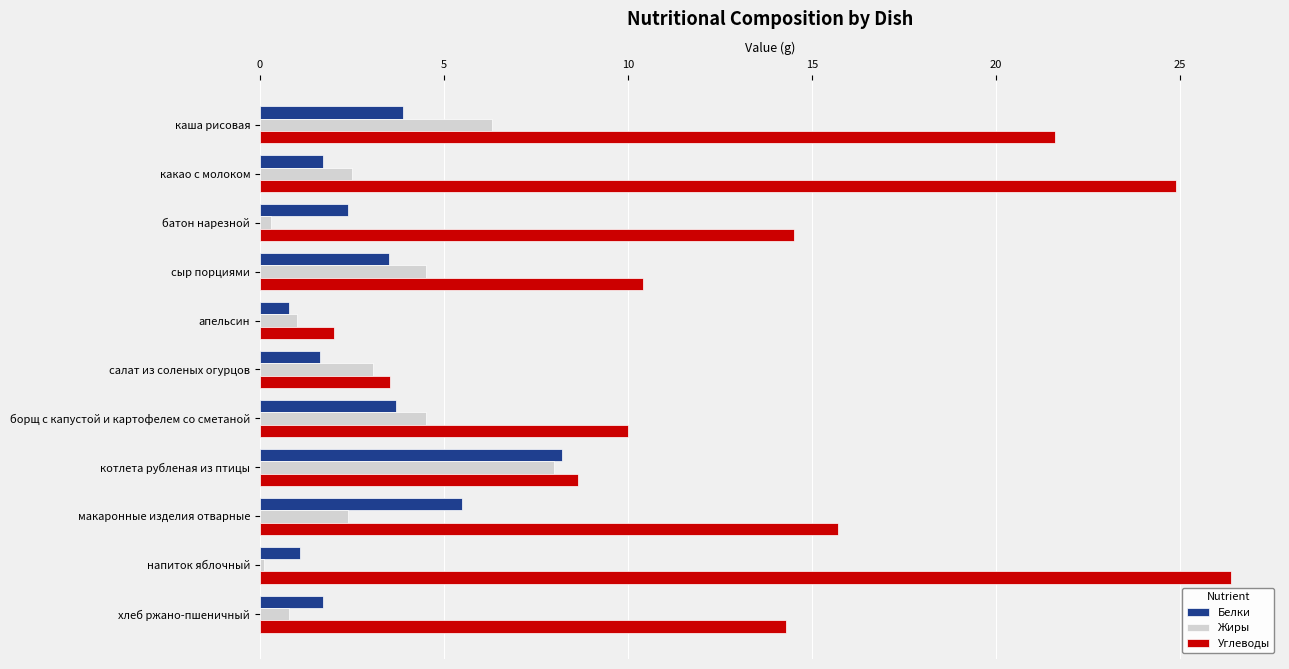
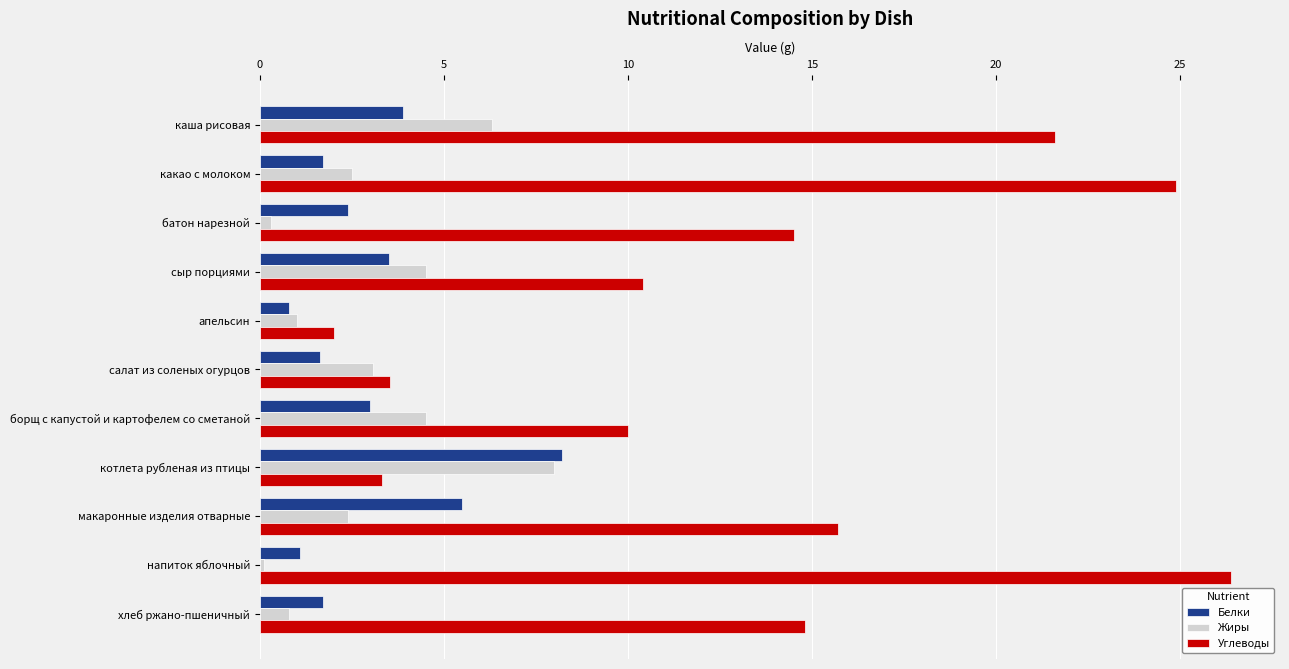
  {
    "Белки": {
      "каша рисовая": 3.9,
      "какао с молоком": 1.7,
      "батон нарезной": 2.4,
      "сыр порциями": 3.5,
      "апельсин": 0.8,
      "салат из соленых огурцов": 1.6,
-     "борщ с капустой и картофелем со сметаной": 3.7,
+     "борщ с капустой и картофелем со сметаной": 3.0,
      "котлета рубленая из птицы": 8.2,
      "макаронные изделия отварные": 5.5,
      "напиток яблочный": 1.1,
      "хлеб ржано-пшеничный": 1.7
    },
    "Жиры": {
      "каша рисовая": 6.3,
      "какао с молоком": 2.5,
      "батон нарезной": 0.3,
      "сыр порциями": 4.5,
      "апельсин": 1.0,
      "салат из соленых огурцов": 3.1,
      "борщ с капустой и картофелем со сметаной": 4.5,
      "котлета рубленая из птицы": 8.0,
      "макаронные изделия отварные": 2.4,
      "напиток яблочный": 0.1,
      "хлеб ржано-пшеничный": 0.8
    },
    "Углеводы": {
      "каша рисовая": 21.6,
      "какао с молоком": 24.9,
      "батон нарезной": 14.5,
      "сыр порциями": 10.4,
      "апельсин": 2.0,
      "салат из соленых огурцов": 3.5,
      "борщ с капустой и картофелем со сметаной": 10.0,
-     "котлета рубленая из птицы": 8.6,
+     "котлета рубленая из птицы": 3.3,
      "макаронные изделия отварные": 15.7,
      "напиток яблочный": 26.4,
-     "хлеб ржано-пшеничный": 14.3
+     "хлеб ржано-пшеничный": 14.8
    }
  }
